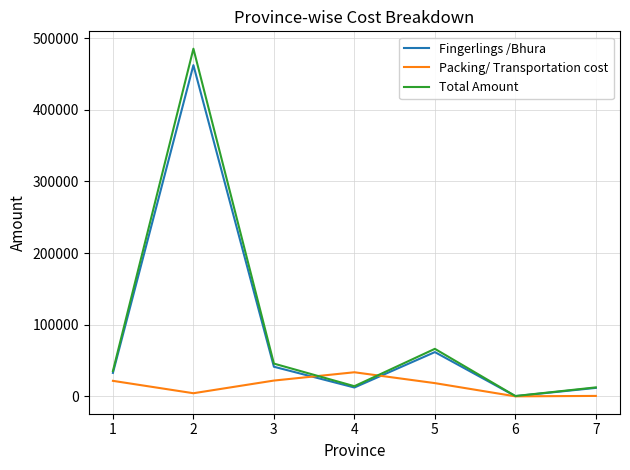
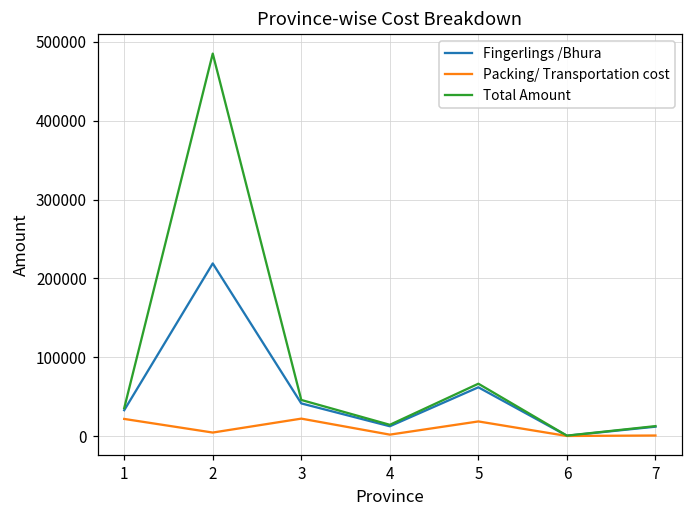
  {
    "Fingerlings /Bhura": {
-     "2": 460000,
+     "2": 220000,
      "3": 40000,
      "5": 60000
    },
    "Packing/ Transportation cost": {
      "1": 20000,
      "2": 0,
      "3": 20000,
-     "4": 30000,
+     "4": 0,
      "5": 20000,
      "7": 0
    },
    "Total Amount": {
      "2": 490000,
      "3": 50000,
      "5": 70000
    }
  }
